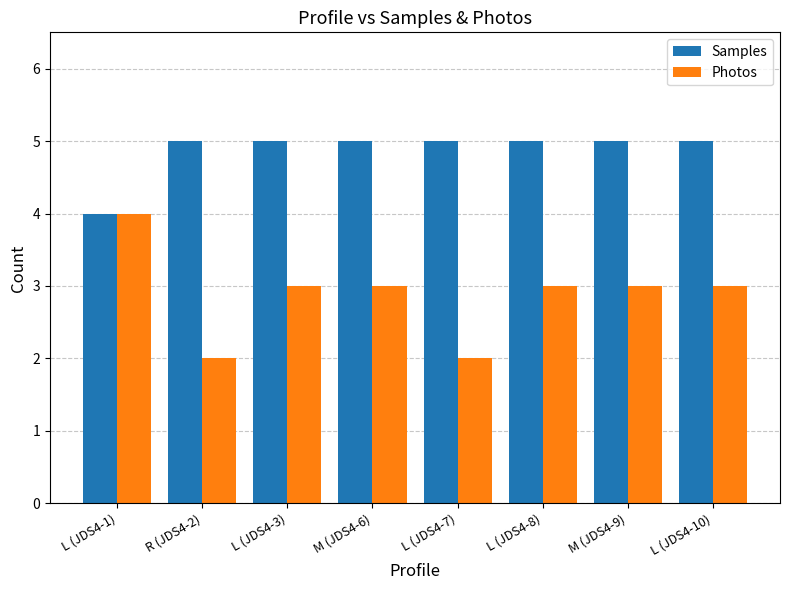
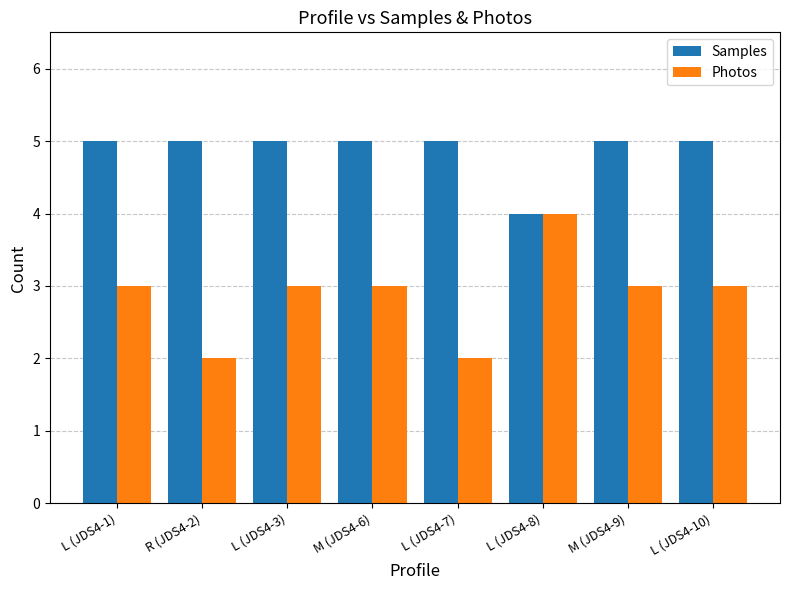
  {
    "Samples": {
-     "L (JDS4-1)": 4,
+     "L (JDS4-1)": 5,
      "R (JDS4-2)": 5,
      "L (JDS4-3)": 5,
      "M (JDS4-6)": 5,
      "L (JDS4-7)": 5,
-     "L (JDS4-8)": 5,
+     "L (JDS4-8)": 4,
      "M (JDS4-9)": 5,
      "L (JDS4-10)": 5
    },
    "Photos": {
-     "L (JDS4-1)": 4,
+     "L (JDS4-1)": 3,
      "R (JDS4-2)": 2,
      "L (JDS4-3)": 3,
      "M (JDS4-6)": 3,
      "L (JDS4-7)": 2,
-     "L (JDS4-8)": 3,
+     "L (JDS4-8)": 4,
      "M (JDS4-9)": 3,
      "L (JDS4-10)": 3
    }
  }
